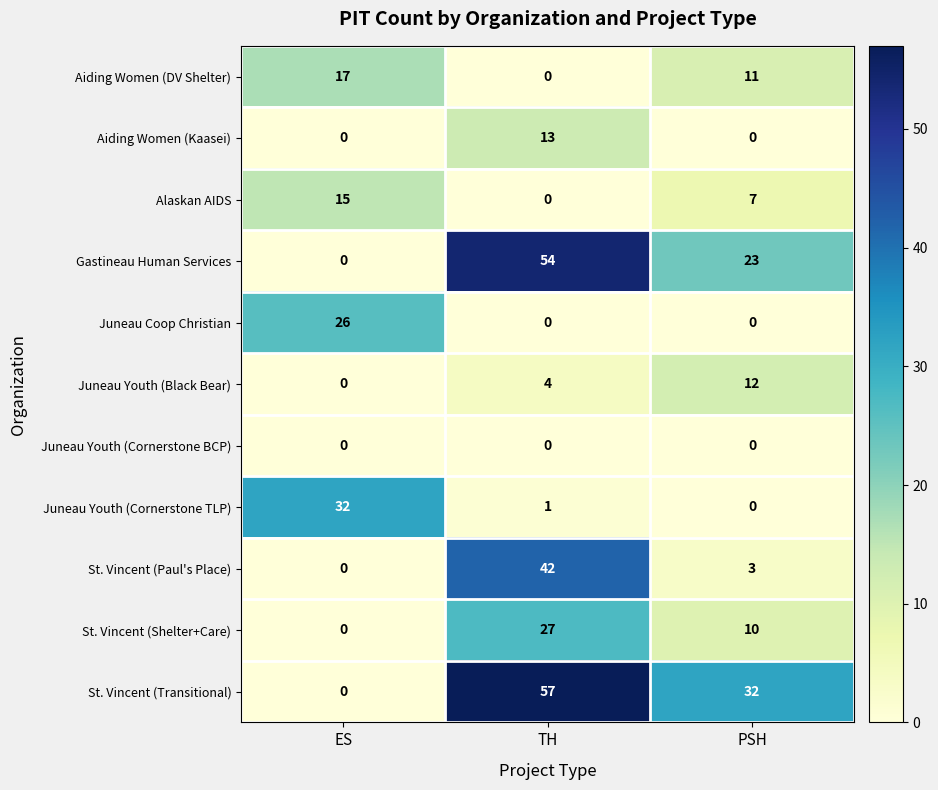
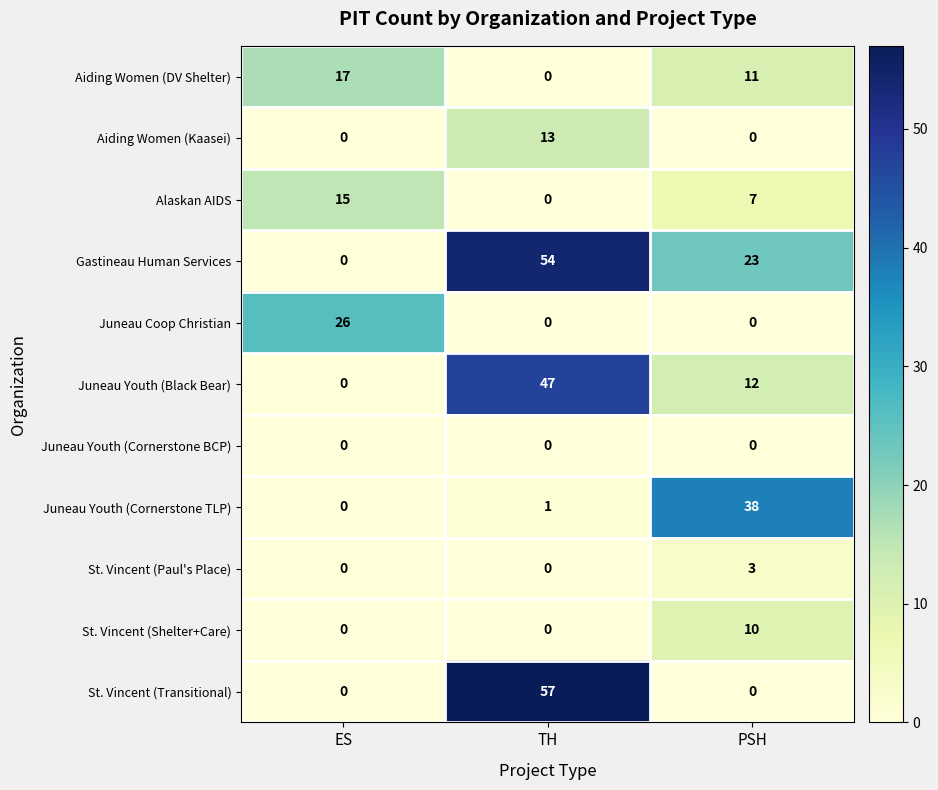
  {
    "Aiding Women (DV Shelter)": {
      "ES": 17,
      "TH": 0,
      "PSH": 11
    },
    "Aiding Women (Kaasei)": {
      "ES": 0,
      "TH": 13,
      "PSH": 0
    },
    "Alaskan AIDS": {
      "ES": 15,
      "TH": 0,
      "PSH": 7
    },
    "Gastineau Human Services": {
      "ES": 0,
      "TH": 54,
      "PSH": 23
    },
    "Juneau Coop Christian": {
      "ES": 26,
      "TH": 0,
      "PSH": 0
    },
    "Juneau Youth (Black Bear)": {
      "ES": 0,
-     "TH": 4,
+     "TH": 47,
      "PSH": 12
    },
    "Juneau Youth (Cornerstone BCP)": {
      "ES": 0,
      "TH": 0,
      "PSH": 0
    },
    "Juneau Youth (Cornerstone TLP)": {
-     "ES": 32,
+     "ES": 0,
      "TH": 1,
-     "PSH": 0
+     "PSH": 38
    },
    "St. Vincent (Paul's Place)": {
      "ES": 0,
-     "TH": 42,
+     "TH": 0,
      "PSH": 3
    },
    "St. Vincent (Shelter+Care)": {
      "ES": 0,
-     "TH": 27,
+     "TH": 0,
      "PSH": 10
    },
    "St. Vincent (Transitional)": {
      "ES": 0,
      "TH": 57,
-     "PSH": 32
+     "PSH": 0
    }
  }
